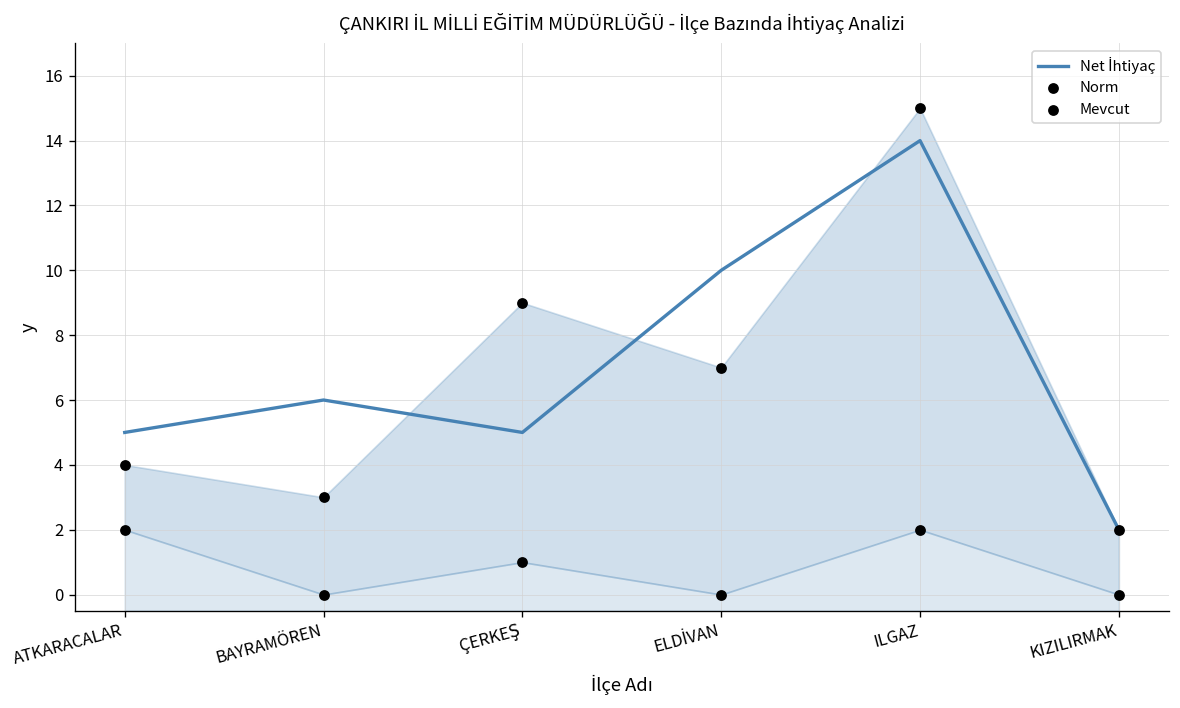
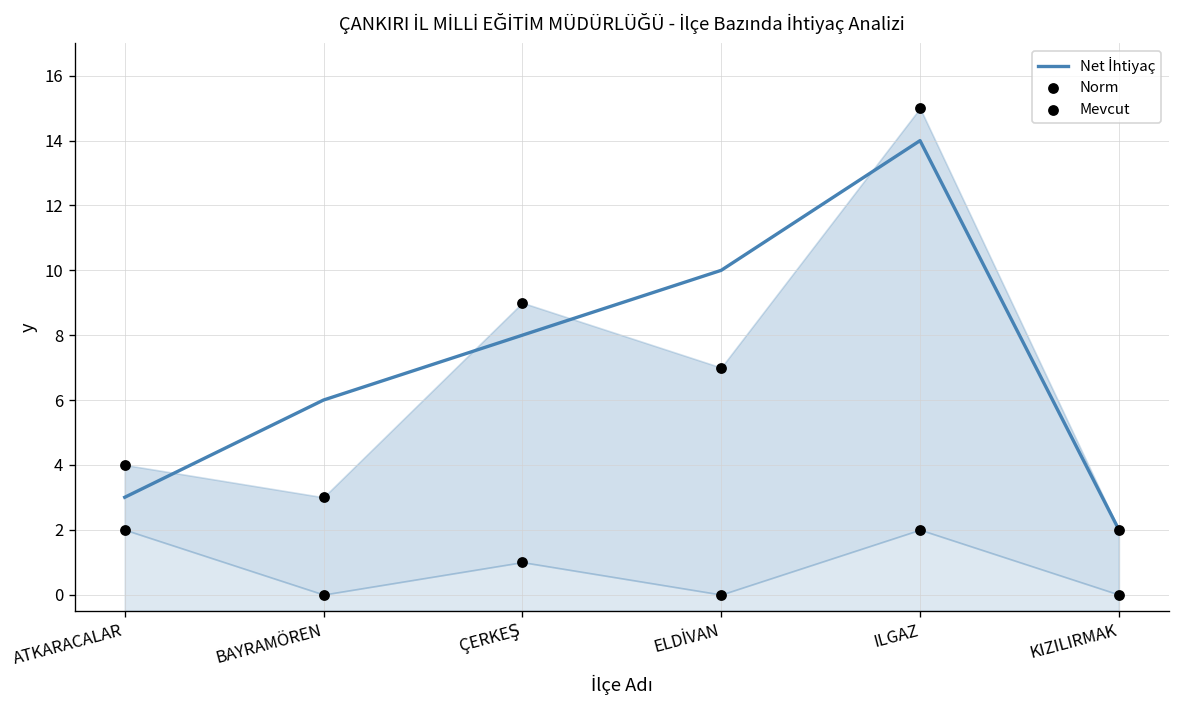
  {
    "Net İhtiyaç": {
-     "ATKARACALAR": 5,
+     "ATKARACALAR": 3,
      "BAYRAMÖREN": 6,
-     "ÇERKEŞ": 5,
+     "ÇERKEŞ": 8,
      "ELDİVAN": 10,
      "ILGAZ": 14
    }
  }
